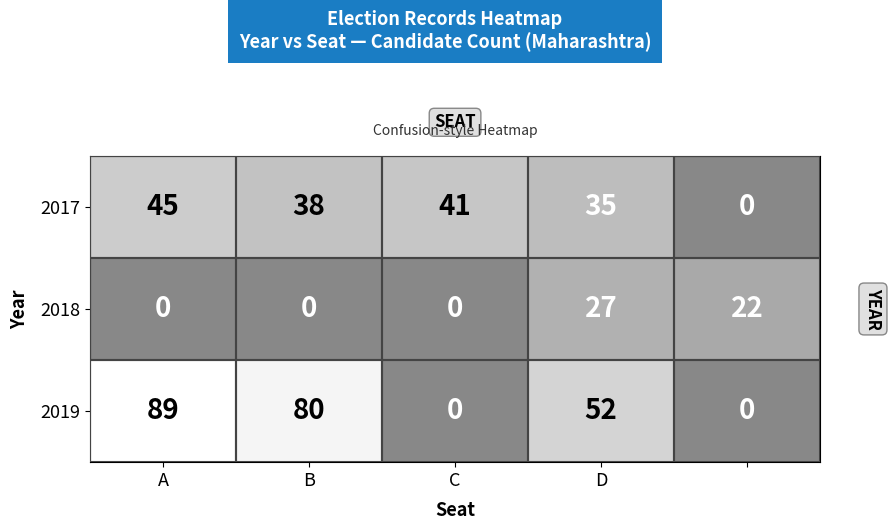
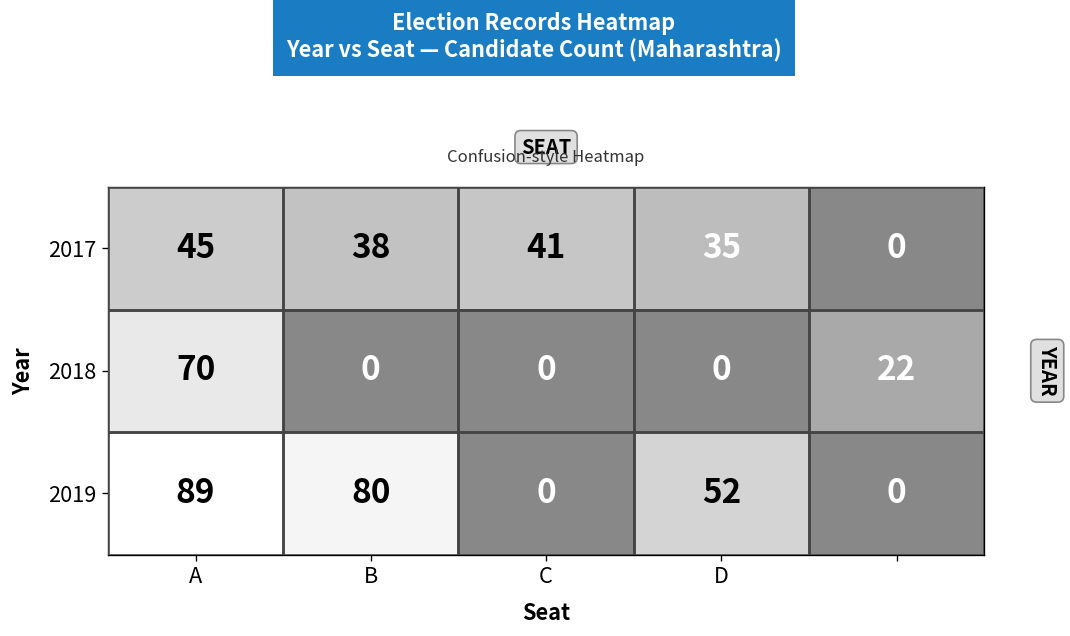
  {
    "2017": {
      "A": 45,
      "B": 38,
      "C": 41,
      "D": 35
    },
    "2018": {
-     "A": 0,
+     "A": 70,
      "B": 0,
      "C": 0,
-     "D": 27
+     "D": 0
    },
    "2019": {
      "A": 89,
      "B": 80,
      "C": 0,
      "D": 52
    }
  }
